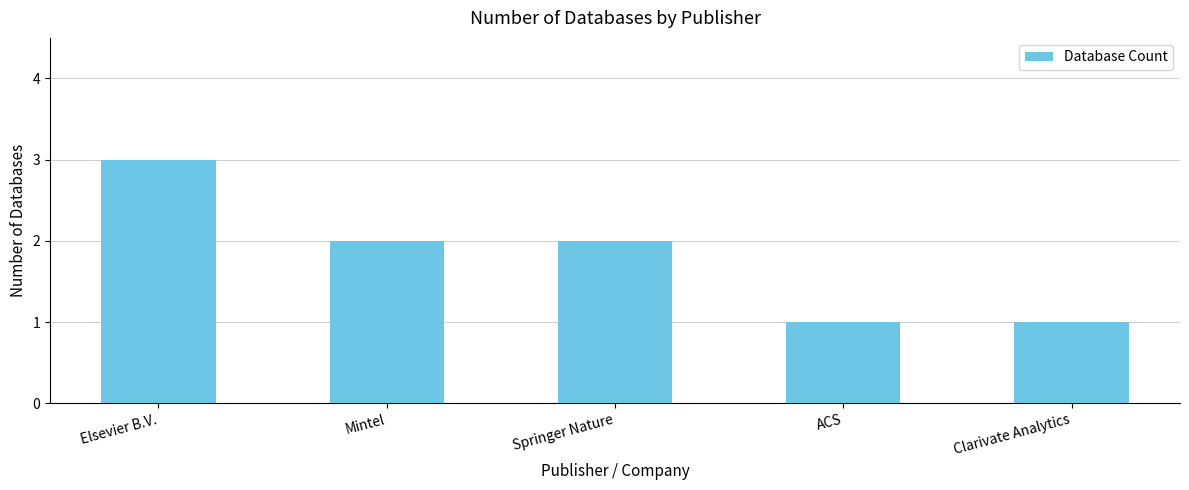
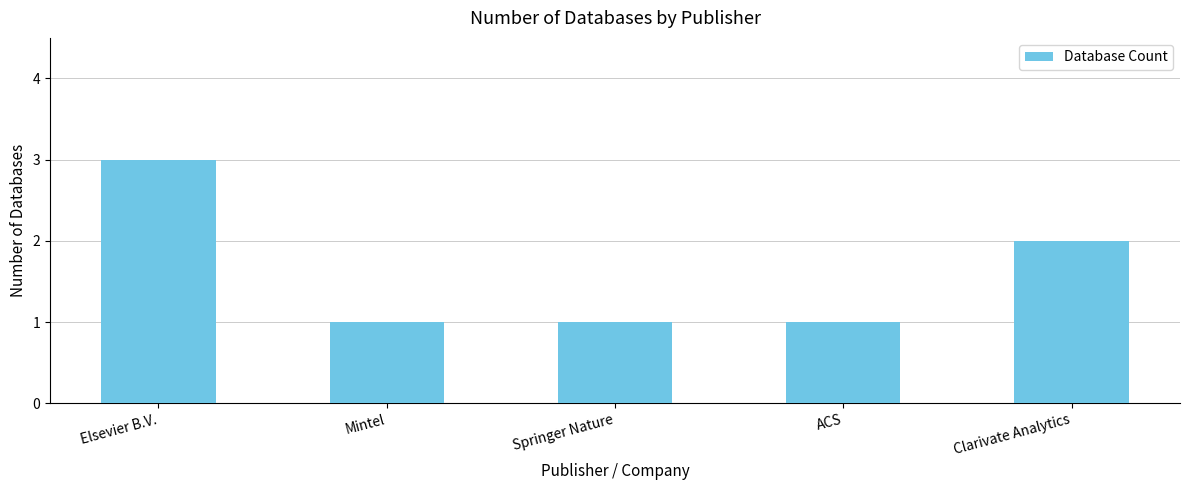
  {
    "Elsevier B.V.": 3,
-   "Mintel": 2,
-   "Springer Nature": 2,
+   "Mintel": 1,
+   "Springer Nature": 1,
    "ACS": 1,
-   "Clarivate Analytics": 1
+   "Clarivate Analytics": 2
  }
